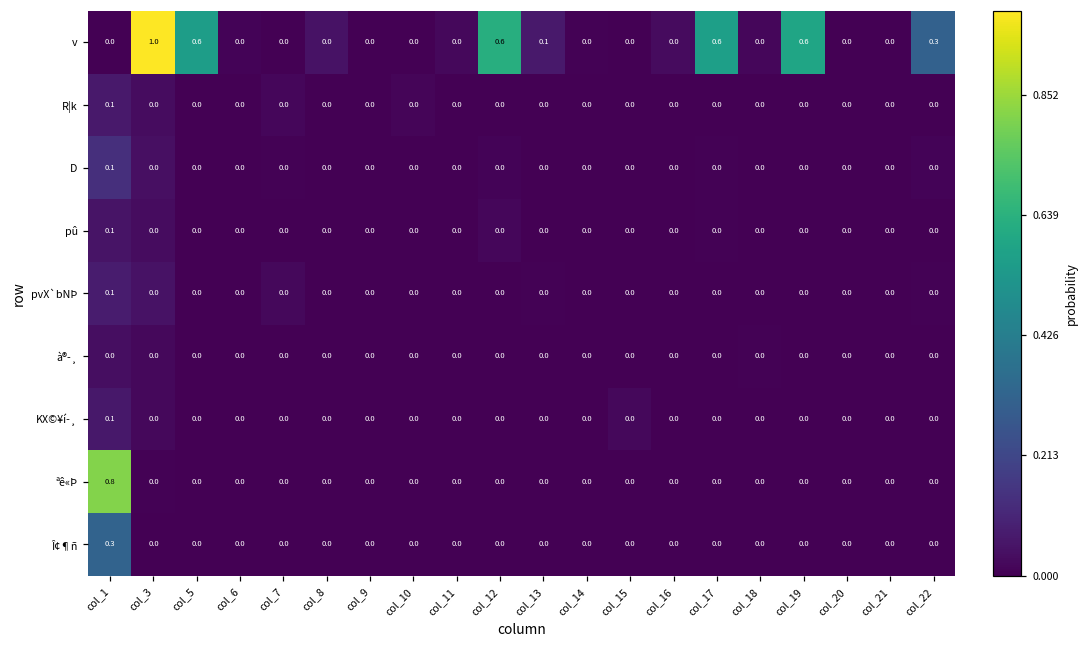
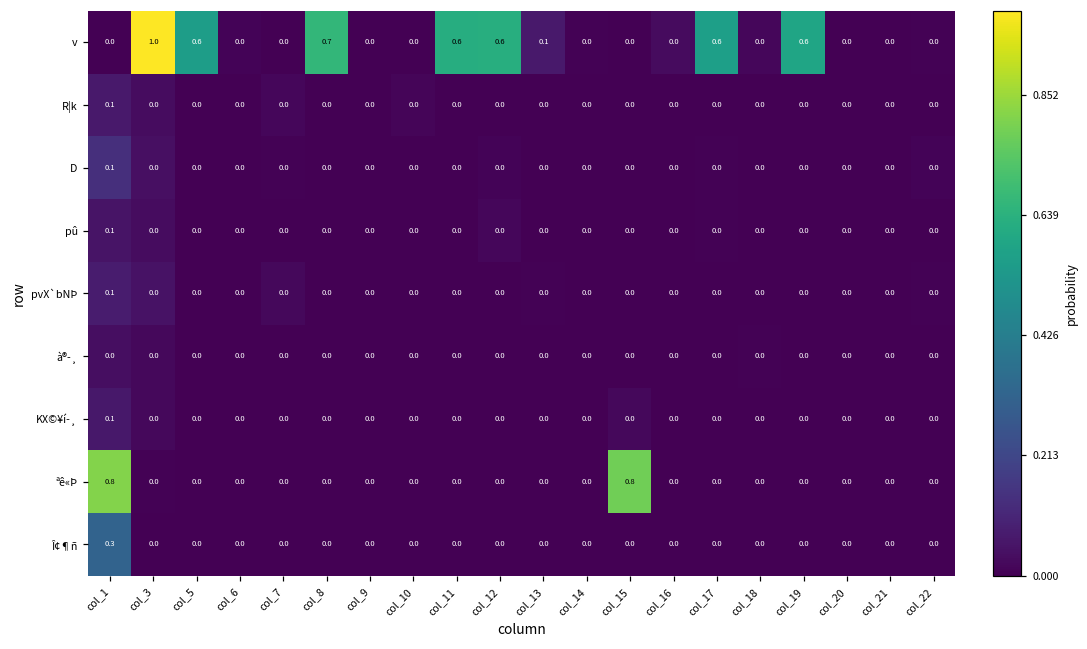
  {
    "v": {
      "col_1": 0.0,
      "col_3": 1.0,
      "col_5": 0.6,
      "col_6": 0.0,
      "col_7": 0.0,
-     "col_8": 0.0,
+     "col_8": 0.7,
      "col_9": 0.0,
      "col_10": 0.0,
-     "col_11": 0.0,
+     "col_11": 0.6,
      "col_12": 0.6,
      "col_13": 0.1,
      "col_14": 0.0,
      "col_15": 0.0,
      "col_16": 0.0,
      "col_17": 0.6,
      "col_18": 0.0,
      "col_19": 0.6,
      "col_20": 0.0,
      "col_21": 0.0,
-     "col_22": 0.3
+     "col_22": 0.0
    },
    "R¦k": {
      "col_1": 0.1,
      "col_3": 0.0,
      "col_5": 0.0,
      "col_6": 0.0,
      "col_7": 0.0,
      "col_8": 0.0,
      "col_9": 0.0,
      "col_10": 0.0,
      "col_11": 0.0,
      "col_12": 0.0,
      "col_13": 0.0,
      "col_14": 0.0,
      "col_15": 0.0,
      "col_16": 0.0,
      "col_17": 0.0,
      "col_18": 0.0,
      "col_19": 0.0,
      "col_20": 0.0,
      "col_21": 0.0,
      "col_22": 0.0
    },
    "D": {
      "col_1": 0.1,
      "col_3": 0.0,
      "col_5": 0.0,
      "col_6": 0.0,
      "col_7": 0.0,
      "col_8": 0.0,
      "col_9": 0.0,
      "col_10": 0.0,
      "col_11": 0.0,
      "col_12": 0.0,
      "col_13": 0.0,
      "col_14": 0.0,
      "col_15": 0.0,
      "col_16": 0.0,
      "col_17": 0.0,
      "col_18": 0.0,
      "col_19": 0.0,
      "col_20": 0.0,
      "col_21": 0.0,
      "col_22": 0.0
    },
    "pû": {
      "col_1": 0.1,
      "col_3": 0.0,
      "col_5": 0.0,
      "col_6": 0.0,
      "col_7": 0.0,
      "col_8": 0.0,
      "col_9": 0.0,
      "col_10": 0.0,
      "col_11": 0.0,
      "col_12": 0.0,
      "col_13": 0.0,
      "col_14": 0.0,
      "col_15": 0.0,
      "col_16": 0.0,
      "col_17": 0.0,
      "col_18": 0.0,
      "col_19": 0.0,
      "col_20": 0.0,
      "col_21": 0.0,
      "col_22": 0.0
    },
    "pvX`bNÞ": {
      "col_1": 0.1,
      "col_3": 0.0,
      "col_5": 0.0,
      "col_6": 0.0,
      "col_7": 0.0,
      "col_8": 0.0,
      "col_9": 0.0,
      "col_10": 0.0,
      "col_11": 0.0,
      "col_12": 0.0,
      "col_13": 0.0,
      "col_14": 0.0,
      "col_15": 0.0,
      "col_16": 0.0,
      "col_17": 0.0,
      "col_18": 0.0,
      "col_19": 0.0,
      "col_20": 0.0,
      "col_21": 0.0,
      "col_22": 0.0
    },
    "à®­¸": {
      "col_1": 0.0,
      "col_3": 0.0,
      "col_5": 0.0,
      "col_6": 0.0,
      "col_7": 0.0,
      "col_8": 0.0,
      "col_9": 0.0,
      "col_10": 0.0,
      "col_11": 0.0,
      "col_12": 0.0,
      "col_13": 0.0,
      "col_14": 0.0,
      "col_15": 0.0,
      "col_16": 0.0,
      "col_17": 0.0,
      "col_18": 0.0,
      "col_19": 0.0,
      "col_20": 0.0,
      "col_21": 0.0,
      "col_22": 0.0
    },
    "KX©¥í­¸": {
      "col_1": 0.1,
      "col_3": 0.0,
      "col_5": 0.0,
      "col_6": 0.0,
      "col_7": 0.0,
      "col_8": 0.0,
      "col_9": 0.0,
      "col_10": 0.0,
      "col_11": 0.0,
      "col_12": 0.0,
      "col_13": 0.0,
      "col_14": 0.0,
      "col_15": 0.0,
      "col_16": 0.0,
      "col_17": 0.0,
      "col_18": 0.0,
      "col_19": 0.0,
      "col_20": 0.0,
      "col_21": 0.0,
      "col_22": 0.0
    },
    "ªê«Þ": {
      "col_1": 0.8,
      "col_3": 0.0,
      "col_5": 0.0,
      "col_6": 0.0,
      "col_7": 0.0,
      "col_8": 0.0,
      "col_9": 0.0,
      "col_10": 0.0,
      "col_11": 0.0,
      "col_12": 0.0,
      "col_13": 0.0,
      "col_14": 0.0,
-     "col_15": 0.0,
+     "col_15": 0.8,
      "col_16": 0.0,
      "col_17": 0.0,
      "col_18": 0.0,
      "col_19": 0.0,
      "col_20": 0.0,
      "col_21": 0.0,
      "col_22": 0.0
    },
    "Î¢¶ñ": {
      "col_1": 0.3,
      "col_3": 0.0,
      "col_5": 0.0,
      "col_6": 0.0,
      "col_7": 0.0,
      "col_8": 0.0,
      "col_9": 0.0,
      "col_10": 0.0,
      "col_11": 0.0,
      "col_12": 0.0,
      "col_13": 0.0,
      "col_14": 0.0,
      "col_15": 0.0,
      "col_16": 0.0,
      "col_17": 0.0,
      "col_18": 0.0,
      "col_19": 0.0,
      "col_20": 0.0,
      "col_21": 0.0,
      "col_22": 0.0
    }
  }
